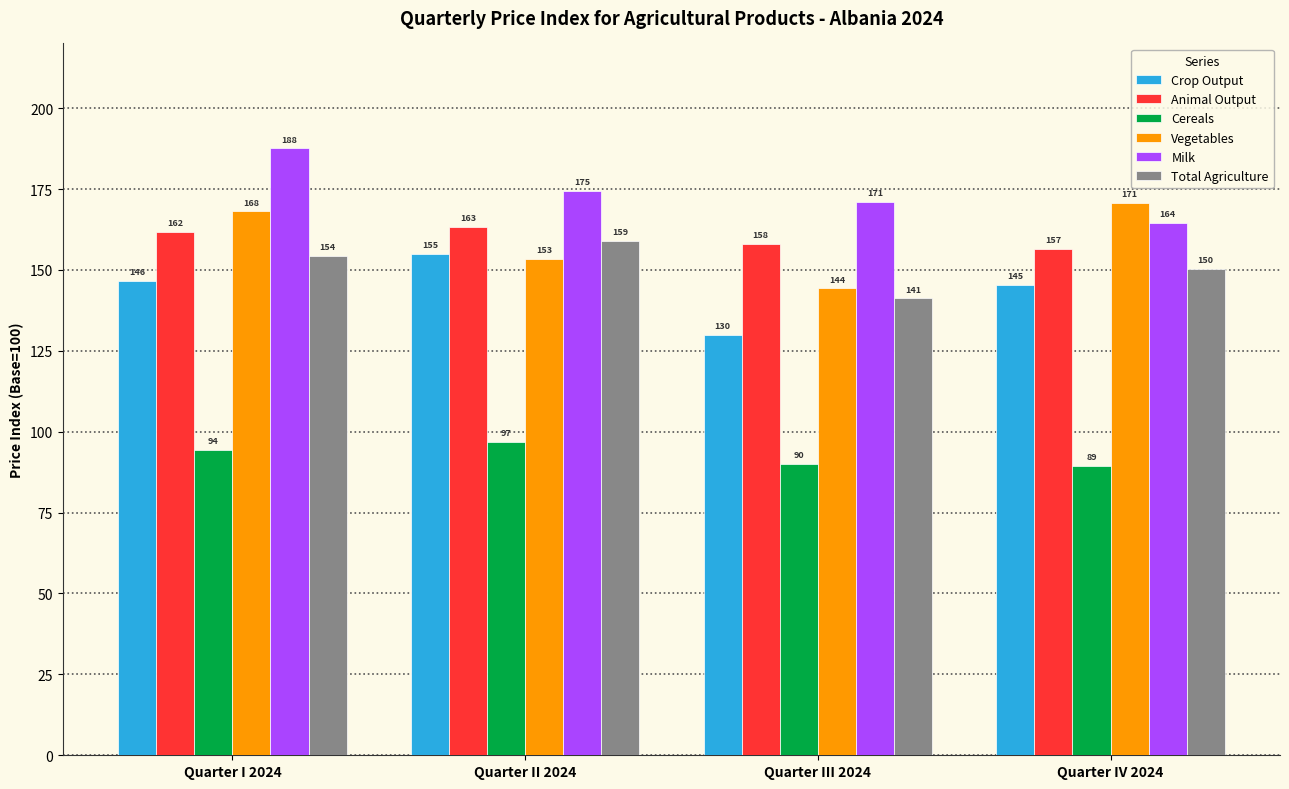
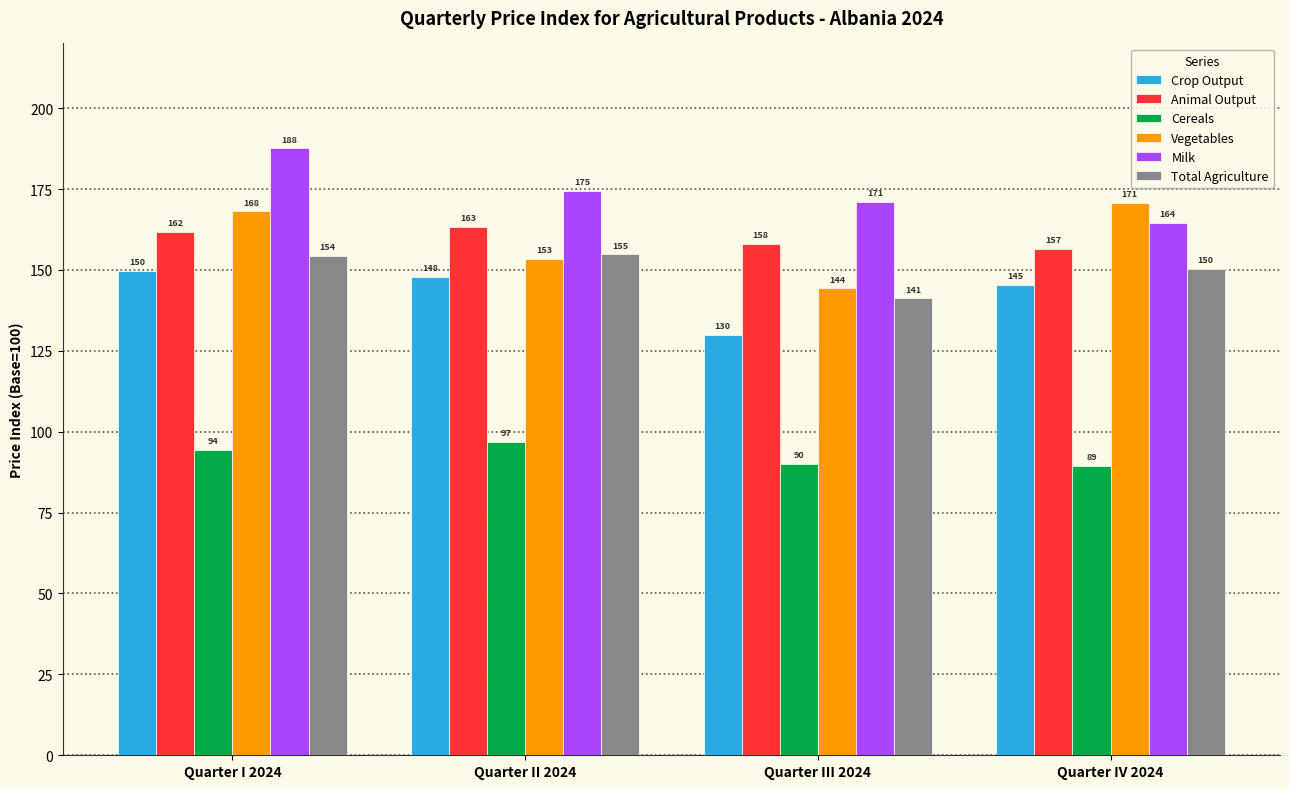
  {
    "Crop Output": {
-     "Quarter I 2024": 146,
-     "Quarter II 2024": 155,
+     "Quarter I 2024": 150,
+     "Quarter II 2024": 148,
      "Quarter III 2024": 130,
      "Quarter IV 2024": 145
    },
    "Animal Output": {
      "Quarter I 2024": 162,
      "Quarter II 2024": 163,
      "Quarter III 2024": 158,
      "Quarter IV 2024": 157
    },
    "Cereals": {
      "Quarter I 2024": 94,
      "Quarter II 2024": 97,
      "Quarter III 2024": 90,
      "Quarter IV 2024": 89
    },
    "Vegetables": {
      "Quarter I 2024": 168,
      "Quarter II 2024": 153,
      "Quarter III 2024": 144,
      "Quarter IV 2024": 171
    },
    "Milk": {
      "Quarter I 2024": 188,
      "Quarter II 2024": 175,
      "Quarter III 2024": 171,
      "Quarter IV 2024": 164
    },
    "Total Agriculture": {
      "Quarter I 2024": 154,
-     "Quarter II 2024": 159,
+     "Quarter II 2024": 155,
      "Quarter III 2024": 141,
      "Quarter IV 2024": 150
    }
  }
